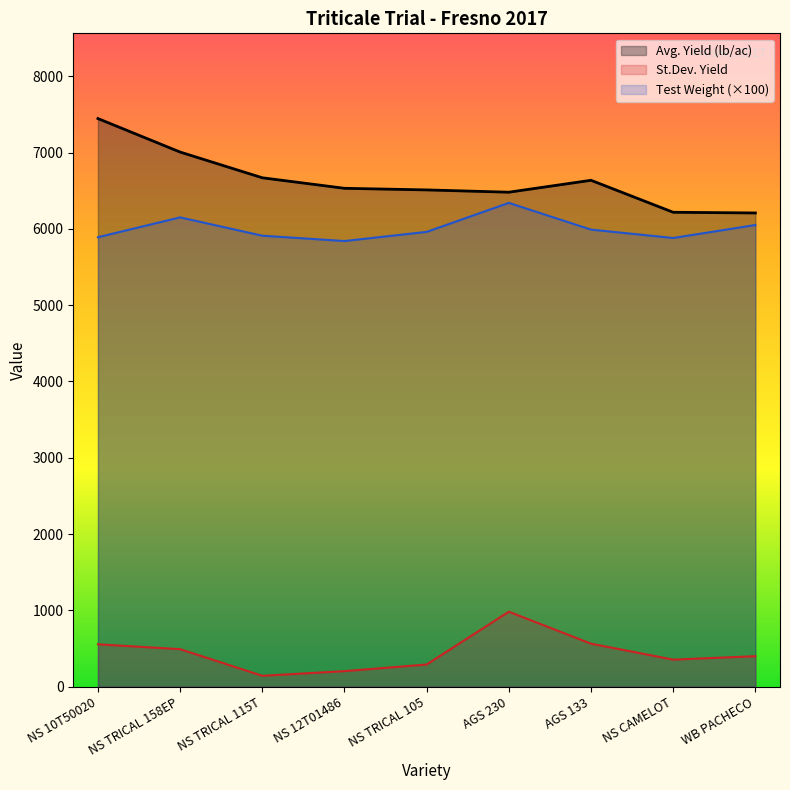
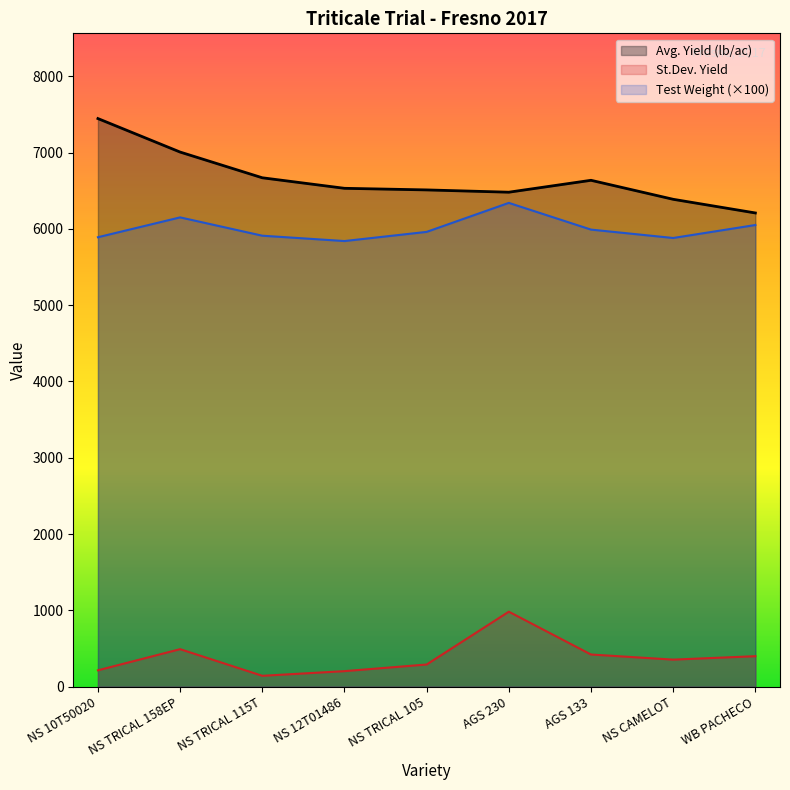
  {
    "Avg. Yield (lb/ac)": {
      "NS 10T50020": 7400,
      "NS TRICAL 158EP": 7000,
      "NS TRICAL 115T": 6700,
      "NS 12T01486": 6500,
      "NS TRICAL 105": 6500,
      "AGS 230": 6500,
      "AGS 133": 6600,
-     "NS CAMELOT": 6200,
+     "NS CAMELOT": 6400,
      "WB PACHECO": 6200
    },
    "St.Dev. Yield": {
-     "NS 10T50020": 600,
+     "NS 10T50020": 200,
      "NS TRICAL 158EP": 500,
      "NS TRICAL 115T": 100,
      "NS 12T01486": 200,
      "NS TRICAL 105": 300,
      "AGS 230": 1000,
-     "AGS 133": 600,
+     "AGS 133": 400,
      "NS CAMELOT": 400,
      "WB PACHECO": 400
    },
    "Test Weight (×100)": {
      "NS 10T50020": 5900,
      "NS TRICAL 158EP": 6200,
      "NS TRICAL 115T": 5900,
      "NS 12T01486": 5800,
      "NS TRICAL 105": 6000,
      "AGS 230": 6300,
      "AGS 133": 6000,
      "NS CAMELOT": 5900,
      "WB PACHECO": 6100
    }
  }
